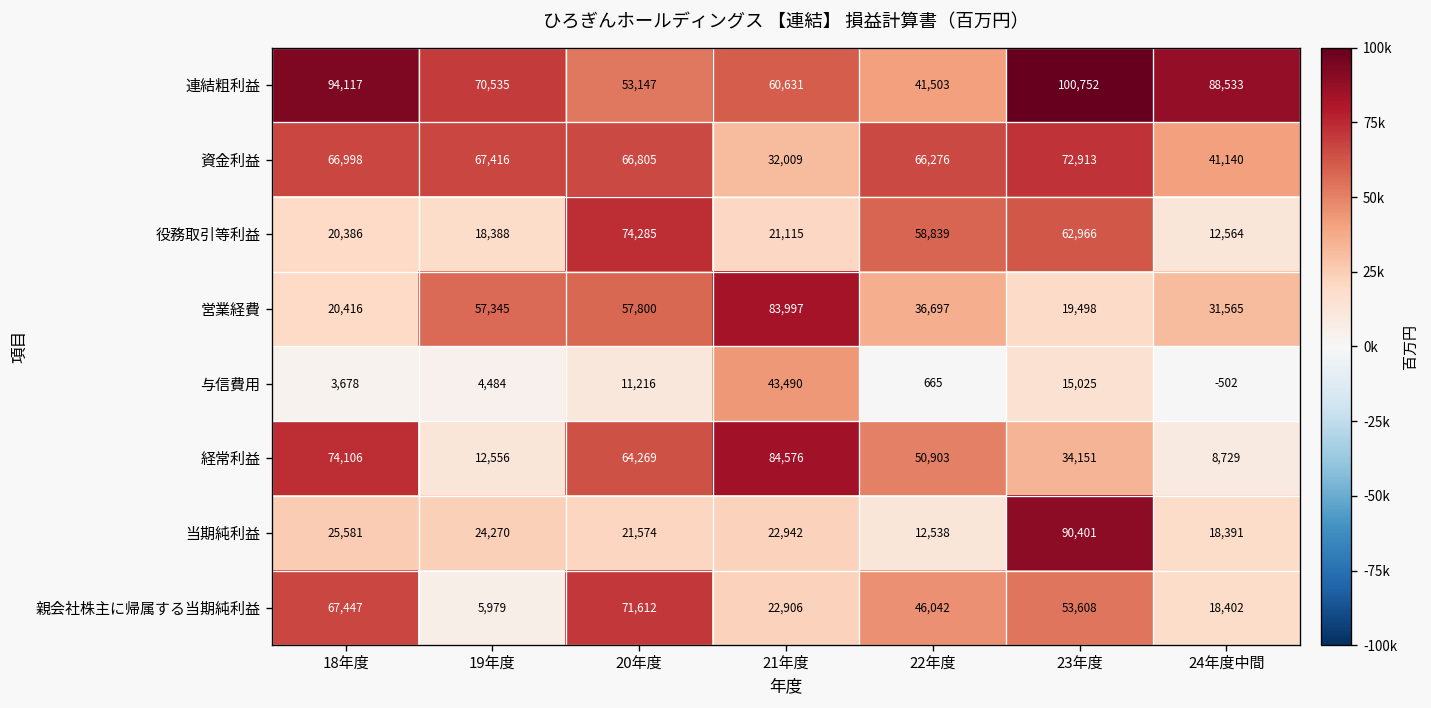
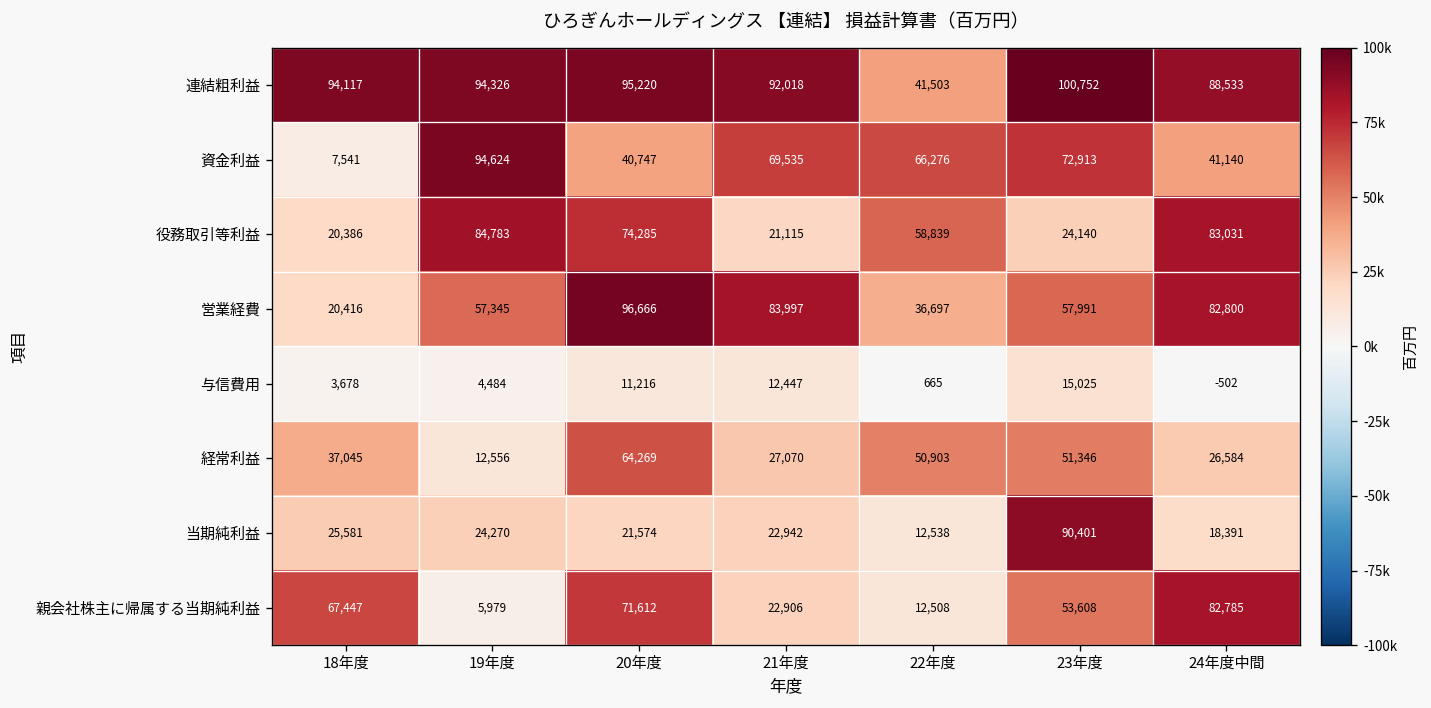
  {
    "連結粗利益": {
      "18年度": "94,117",
-     "19年度": "70,535",
-     "20年度": "53,147",
-     "21年度": "60,631",
+     "19年度": "94,326",
+     "20年度": "95,220",
+     "21年度": "92,018",
      "22年度": "41,503",
      "23年度": "100,752",
      "24年度中間": "88,533"
    },
    "資金利益": {
-     "18年度": "66,998",
-     "19年度": "67,416",
-     "20年度": "66,805",
-     "21年度": "32,009",
+     "18年度": "7,541",
+     "19年度": "94,624",
+     "20年度": "40,747",
+     "21年度": "69,535",
      "22年度": "66,276",
      "23年度": "72,913",
      "24年度中間": "41,140"
    },
    "役務取引等利益": {
      "18年度": "20,386",
-     "19年度": "18,388",
+     "19年度": "84,783",
      "20年度": "74,285",
      "21年度": "21,115",
      "22年度": "58,839",
-     "23年度": "62,966",
-     "24年度中間": "12,564"
+     "23年度": "24,140",
+     "24年度中間": "83,031"
    },
    "営業経費": {
      "18年度": "20,416",
      "19年度": "57,345",
-     "20年度": "57,800",
+     "20年度": "96,666",
      "21年度": "83,997",
      "22年度": "36,697",
-     "23年度": "19,498",
-     "24年度中間": "31,565"
+     "23年度": "57,991",
+     "24年度中間": "82,800"
    },
    "与信費用": {
      "18年度": "3,678",
      "19年度": "4,484",
      "20年度": "11,216",
-     "21年度": "43,490",
+     "21年度": "12,447",
      "22年度": "665",
      "23年度": "15,025",
      "24年度中間": "-502"
    },
    "経常利益": {
-     "18年度": "74,106",
+     "18年度": "37,045",
      "19年度": "12,556",
      "20年度": "64,269",
-     "21年度": "84,576",
+     "21年度": "27,070",
      "22年度": "50,903",
-     "23年度": "34,151",
-     "24年度中間": "8,729"
+     "23年度": "51,346",
+     "24年度中間": "26,584"
    },
    "当期純利益": {
      "18年度": "25,581",
      "19年度": "24,270",
      "20年度": "21,574",
      "21年度": "22,942",
      "22年度": "12,538",
      "23年度": "90,401",
      "24年度中間": "18,391"
    },
    "親会社株主に帰属する当期純利益": {
      "18年度": "67,447",
      "19年度": "5,979",
      "20年度": "71,612",
      "21年度": "22,906",
-     "22年度": "46,042",
+     "22年度": "12,508",
      "23年度": "53,608",
-     "24年度中間": "18,402"
+     "24年度中間": "82,785"
    }
  }
